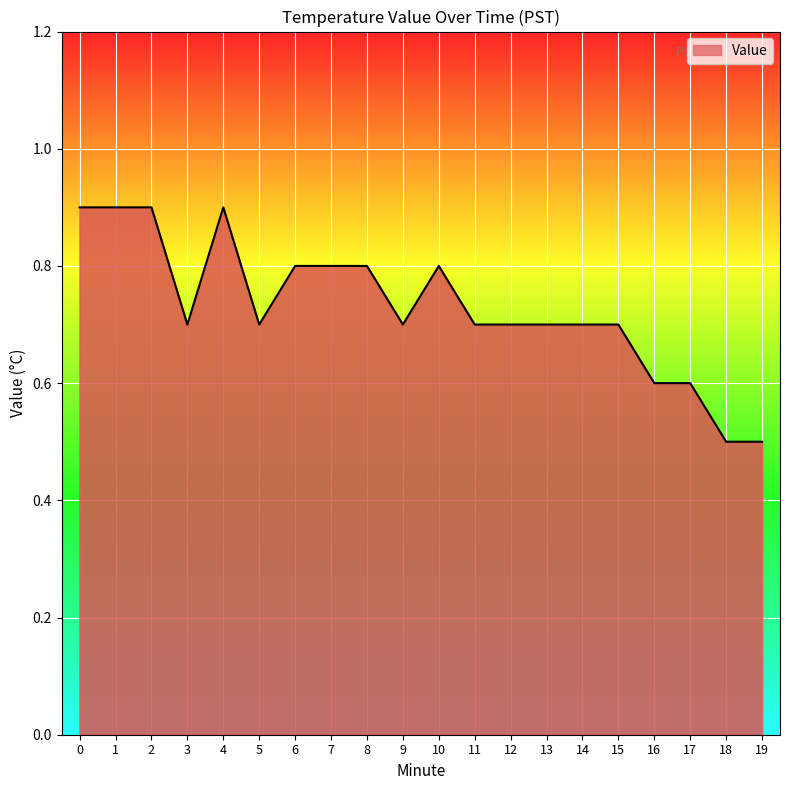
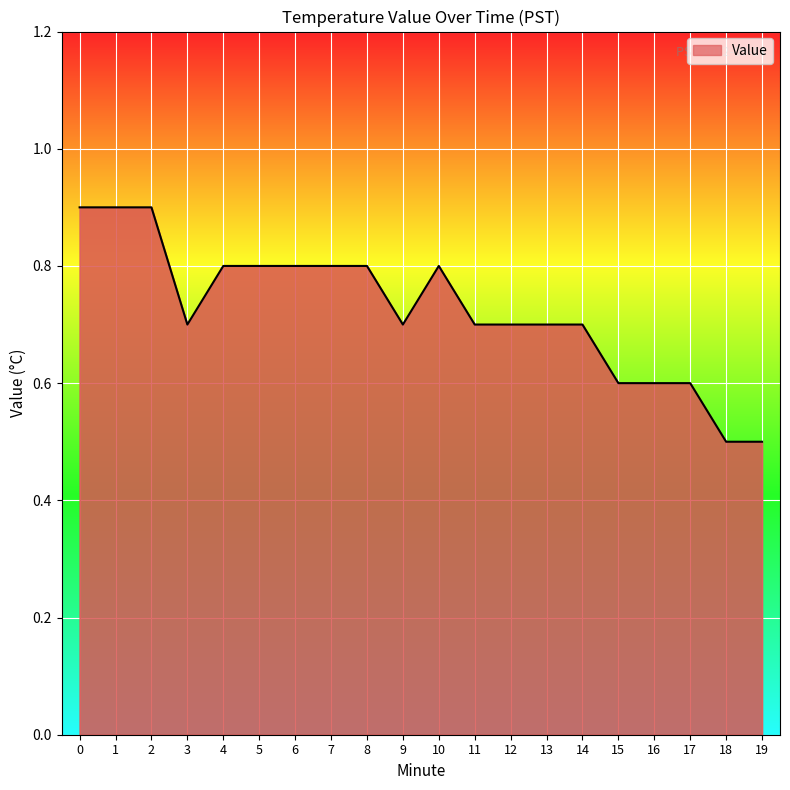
  {
    "0": 0.9,
    "1": 0.9,
    "2": 0.9,
    "3": 0.7,
-   "4": 0.9,
-   "5": 0.7,
+   "4": 0.8,
+   "5": 0.8,
    "6": 0.8,
    "7": 0.8,
    "8": 0.8,
    "9": 0.7,
    "10": 0.8,
    "11": 0.7,
    "12": 0.7,
    "13": 0.7,
    "14": 0.7,
-   "15": 0.7,
+   "15": 0.6,
    "16": 0.6,
    "17": 0.6,
    "18": 0.5,
    "19": 0.5
  }
